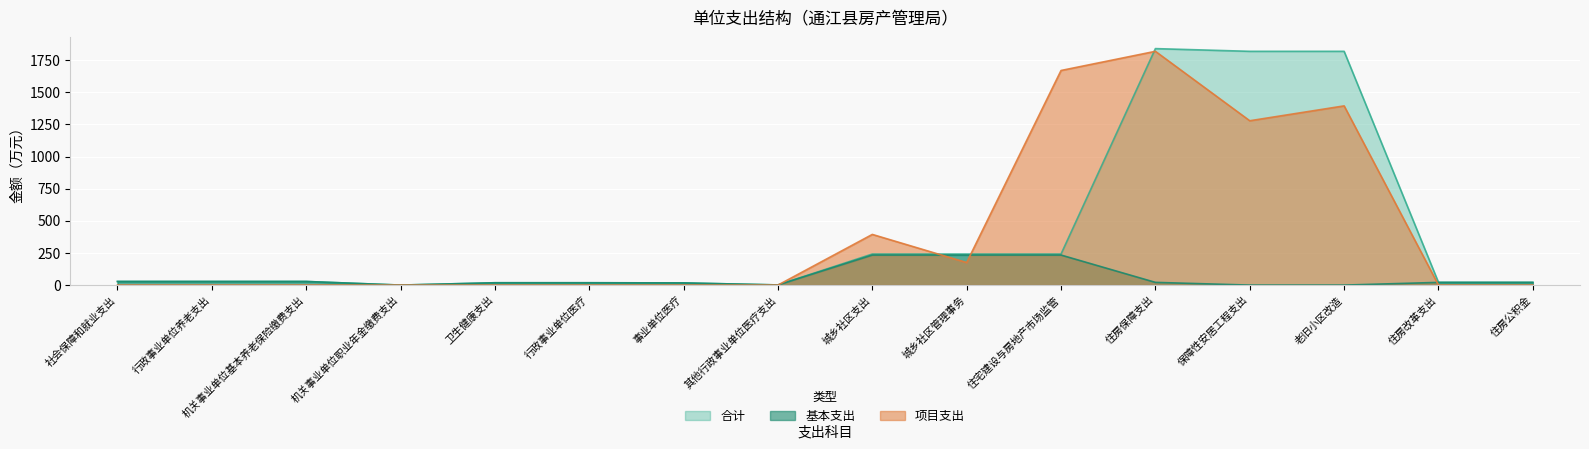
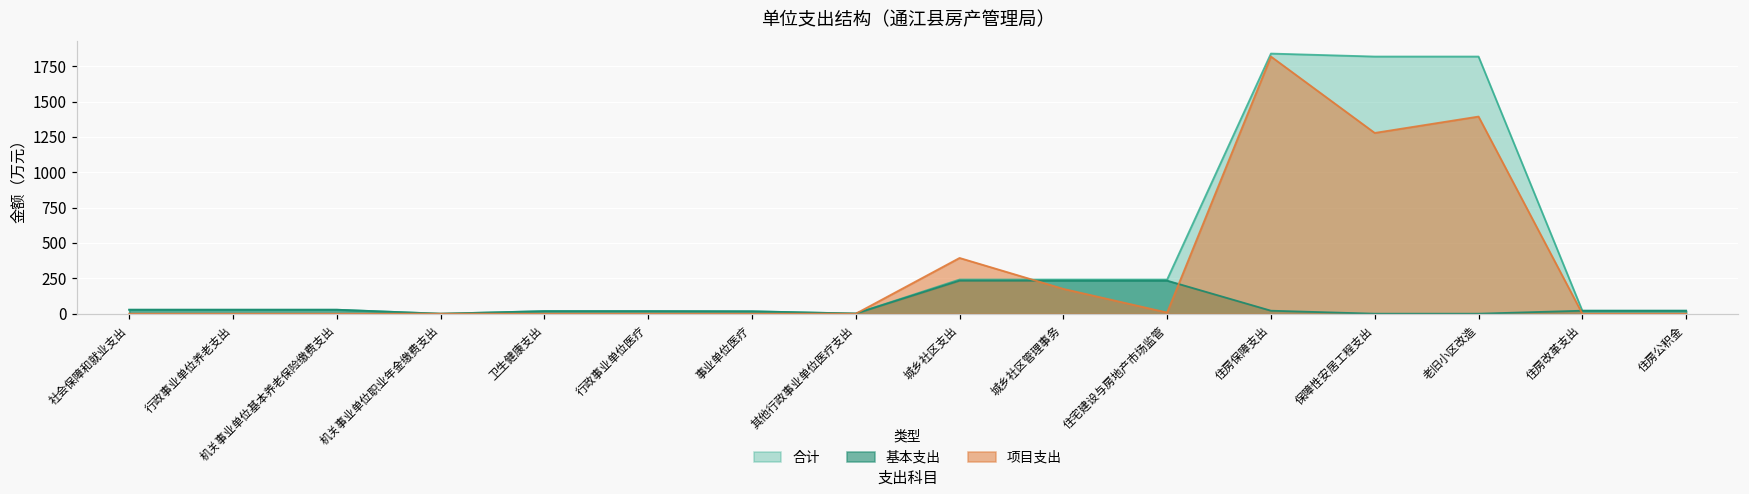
  {
    "项目支出": {
      "社会保障和就业支出": 0,
      "行政事业单位养老支出": 0,
      "机关事业单位基本养老保险缴费支出": 0,
      "城乡社区支出": 390,
      "城乡社区管理事务": 180,
-     "住宅建设与房地产市场监管": 1670,
+     "住宅建设与房地产市场监管": 10,
      "住房保障支出": 1820,
      "保障性安居工程支出": 1280,
      "老旧小区改造": 1390,
      "住房改革支出": 0,
      "住房公积金": 0
    }
  }
